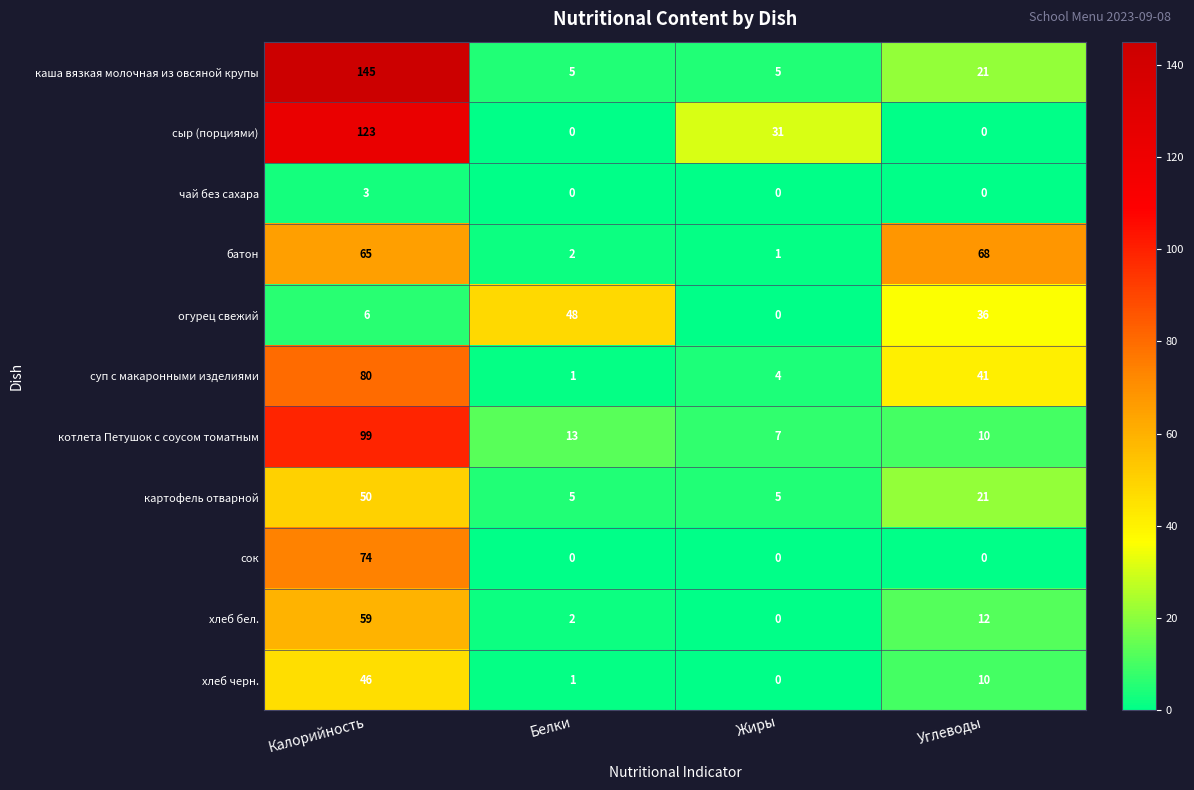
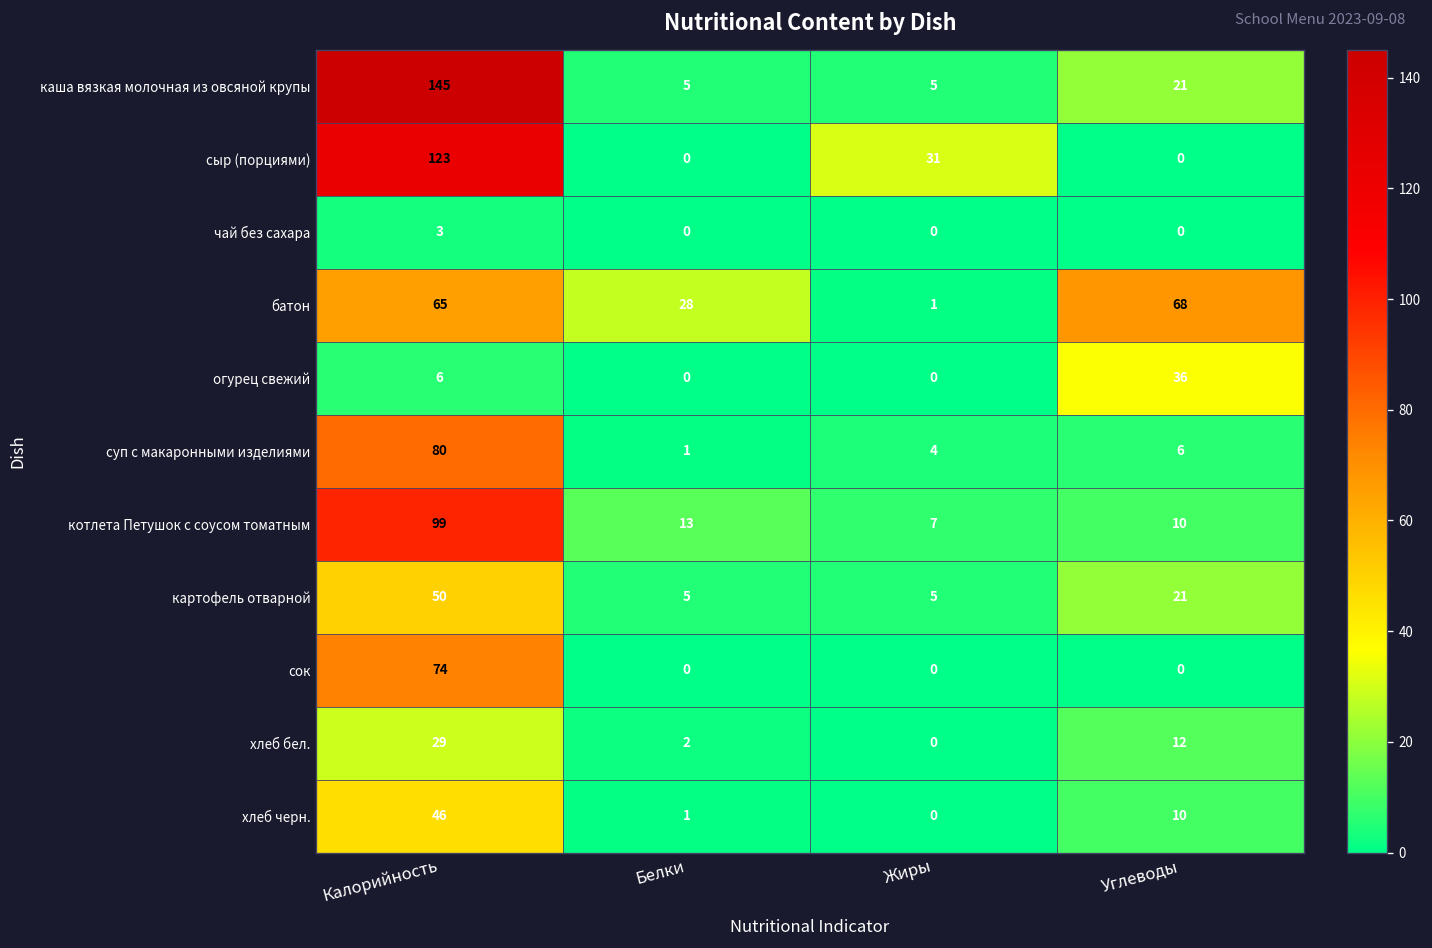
  {
    "каша вязкая молочная из овсяной крупы": {
      "Калорийность": 145,
      "Белки": 5,
      "Жиры": 5,
      "Углеводы": 21
    },
    "сыр (порциями)": {
      "Калорийность": 123,
      "Белки": 0,
      "Жиры": 31,
      "Углеводы": 0
    },
    "чай без сахара": {
      "Калорийность": 3,
      "Белки": 0,
      "Жиры": 0,
      "Углеводы": 0
    },
    "батон": {
      "Калорийность": 65,
-     "Белки": 2,
+     "Белки": 28,
      "Жиры": 1,
      "Углеводы": 68
    },
    "огурец свежий": {
      "Калорийность": 6,
-     "Белки": 48,
+     "Белки": 0,
      "Жиры": 0,
      "Углеводы": 36
    },
    "суп с макаронными изделиями": {
      "Калорийность": 80,
      "Белки": 1,
      "Жиры": 4,
-     "Углеводы": 41
+     "Углеводы": 6
    },
    "котлета Петушок с соусом томатным": {
      "Калорийность": 99,
      "Белки": 13,
      "Жиры": 7,
      "Углеводы": 10
    },
    "картофель отварной": {
      "Калорийность": 50,
      "Белки": 5,
      "Жиры": 5,
      "Углеводы": 21
    },
    "сок": {
      "Калорийность": 74,
      "Белки": 0,
      "Жиры": 0,
      "Углеводы": 0
    },
    "хлеб бел.": {
-     "Калорийность": 59,
+     "Калорийность": 29,
      "Белки": 2,
      "Жиры": 0,
      "Углеводы": 12
    },
    "хлеб черн.": {
      "Калорийность": 46,
      "Белки": 1,
      "Жиры": 0,
      "Углеводы": 10
    }
  }
